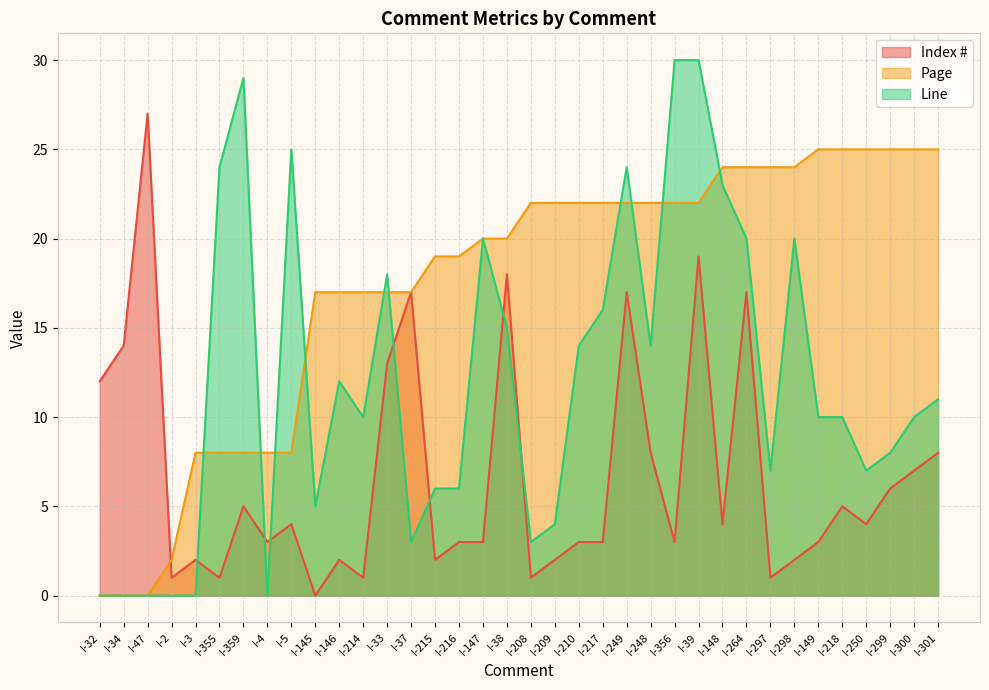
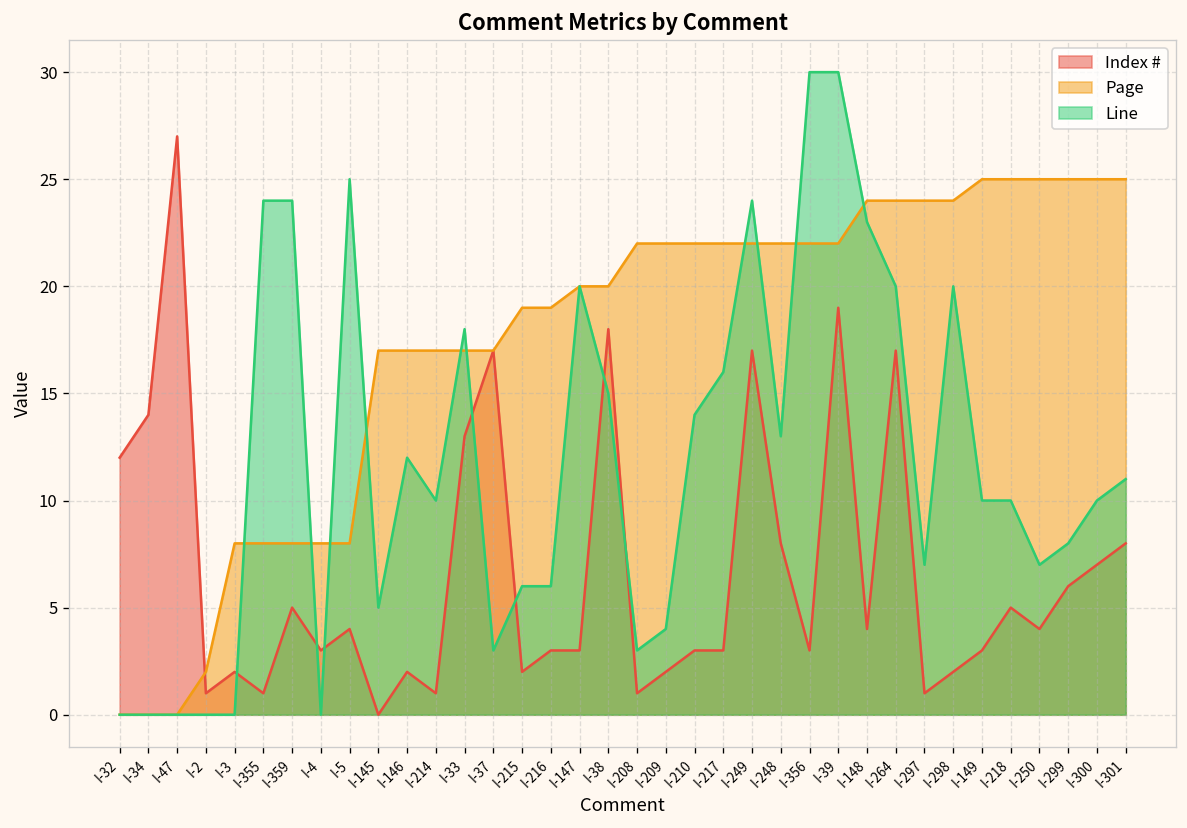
  {
    "Index #": {
      "I-32": 12,
      "I-34": 14,
      "I-47": 27,
      "I-2": 1,
      "I-3": 2,
      "I-355": 1,
      "I-359": 5,
      "I-4": 3,
      "I-5": 4,
      "I-145": 0,
      "I-146": 2,
      "I-214": 1,
      "I-33": 13,
      "I-215": 2,
      "I-216": 3,
      "I-147": 3,
      "I-38": 18,
      "I-208": 1,
      "I-209": 2,
      "I-210": 3,
      "I-217": 3,
      "I-249": 17,
      "I-248": 8,
      "I-356": 3,
      "I-39": 19,
      "I-148": 4,
      "I-264": 17,
      "I-297": 1,
      "I-298": 2,
      "I-149": 3,
      "I-218": 5,
      "I-250": 4,
      "I-299": 6,
      "I-300": 7,
      "I-301": 8
    },
    "Page": {
      "I-2": 2,
      "I-3": 8,
      "I-355": 8,
      "I-359": 8,
      "I-4": 8,
      "I-5": 8,
      "I-145": 17,
      "I-146": 17,
      "I-214": 17,
      "I-33": 17,
      "I-215": 19,
      "I-216": 19,
      "I-38": 20,
      "I-208": 22,
      "I-209": 22,
      "I-210": 22,
      "I-217": 22,
      "I-249": 22,
      "I-248": 22,
      "I-356": 22,
      "I-39": 22,
      "I-148": 24,
      "I-264": 24,
      "I-297": 24,
      "I-298": 24,
      "I-149": 25,
      "I-218": 25,
      "I-250": 25,
      "I-299": 25,
      "I-300": 25,
      "I-301": 25
    },
    "Line": {
      "I-2": 0,
      "I-3": 0,
      "I-355": 24,
-     "I-359": 29,
+     "I-359": 24,
      "I-4": 0,
      "I-5": 25,
      "I-145": 5,
      "I-146": 12,
      "I-214": 10,
      "I-33": 18,
      "I-37": 3,
      "I-215": 6,
      "I-216": 6,
      "I-38": 15,
      "I-208": 3,
      "I-209": 4,
      "I-210": 14,
      "I-217": 16,
      "I-249": 24,
-     "I-248": 14,
+     "I-248": 13,
      "I-356": 30,
      "I-39": 30,
      "I-148": 23,
      "I-264": 20,
      "I-297": 7,
      "I-298": 20,
      "I-149": 10,
      "I-218": 10,
      "I-250": 7,
      "I-299": 8,
      "I-300": 10,
      "I-301": 11
    }
  }
